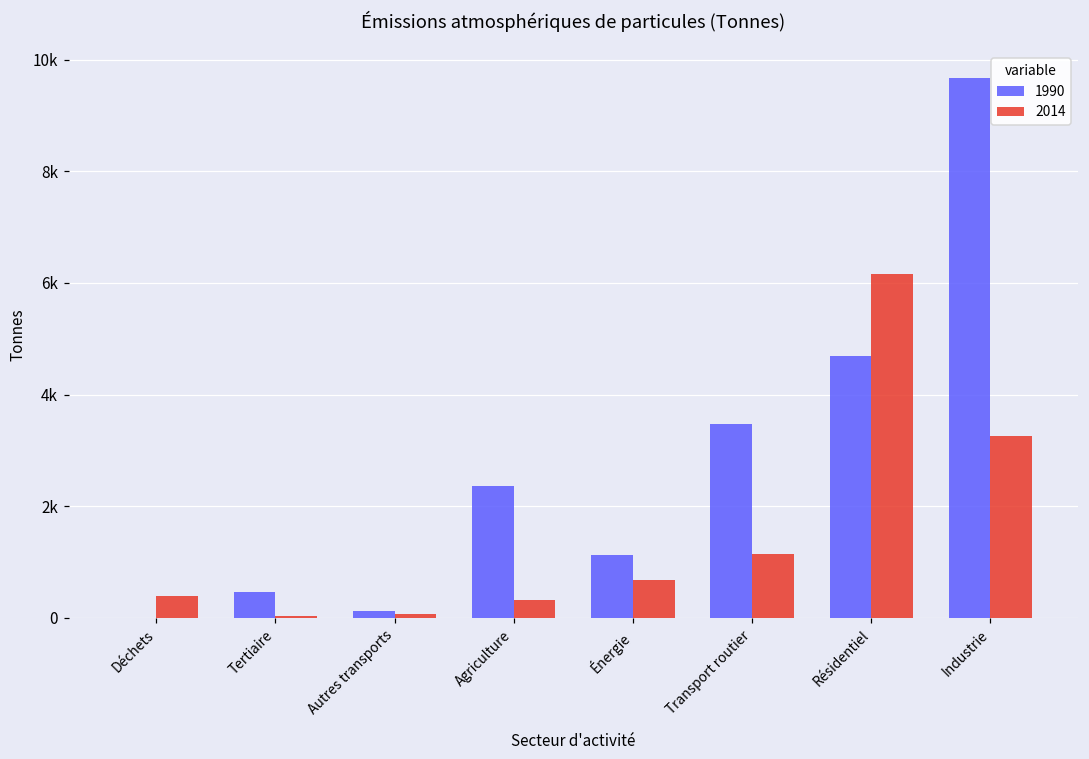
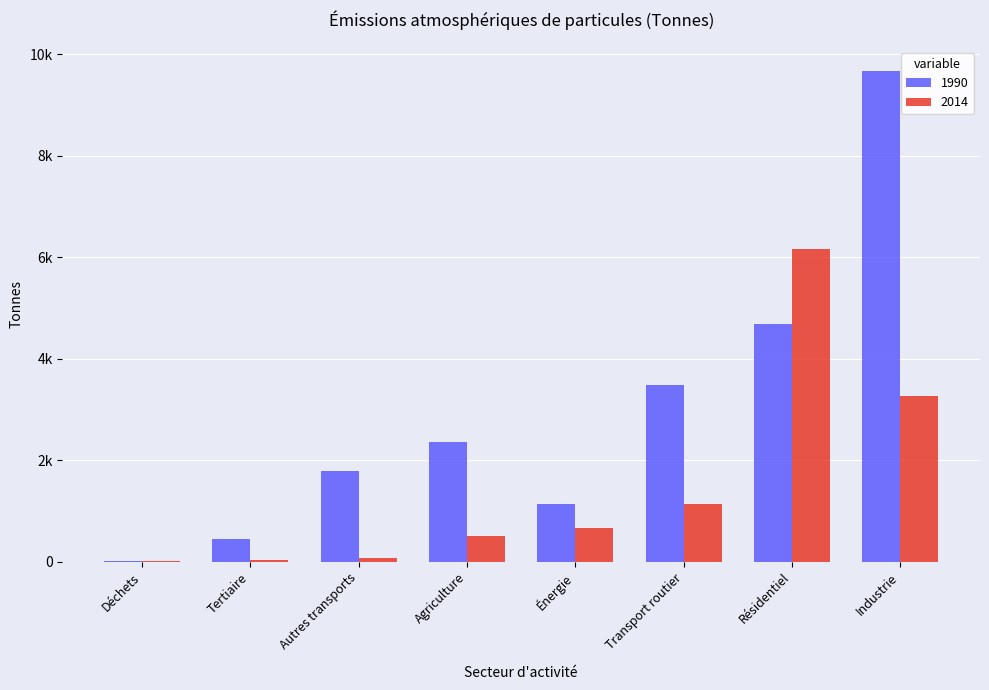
  {
    "1990": {
      "Tertiaire": 500,
-     "Autres transports": 100,
+     "Autres transports": 1800,
      "Agriculture": 2400,
      "Énergie": 1100,
      "Transport routier": 3500,
      "Résidentiel": 4700,
      "Industrie": 9700
    },
    "2014": {
-     "Déchets": 400,
+     "Déchets": 0,
      "Autres transports": 100,
-     "Agriculture": 300,
+     "Agriculture": 500,
      "Énergie": 700,
      "Transport routier": 1100,
      "Résidentiel": 6200,
      "Industrie": 3300
    }
  }
